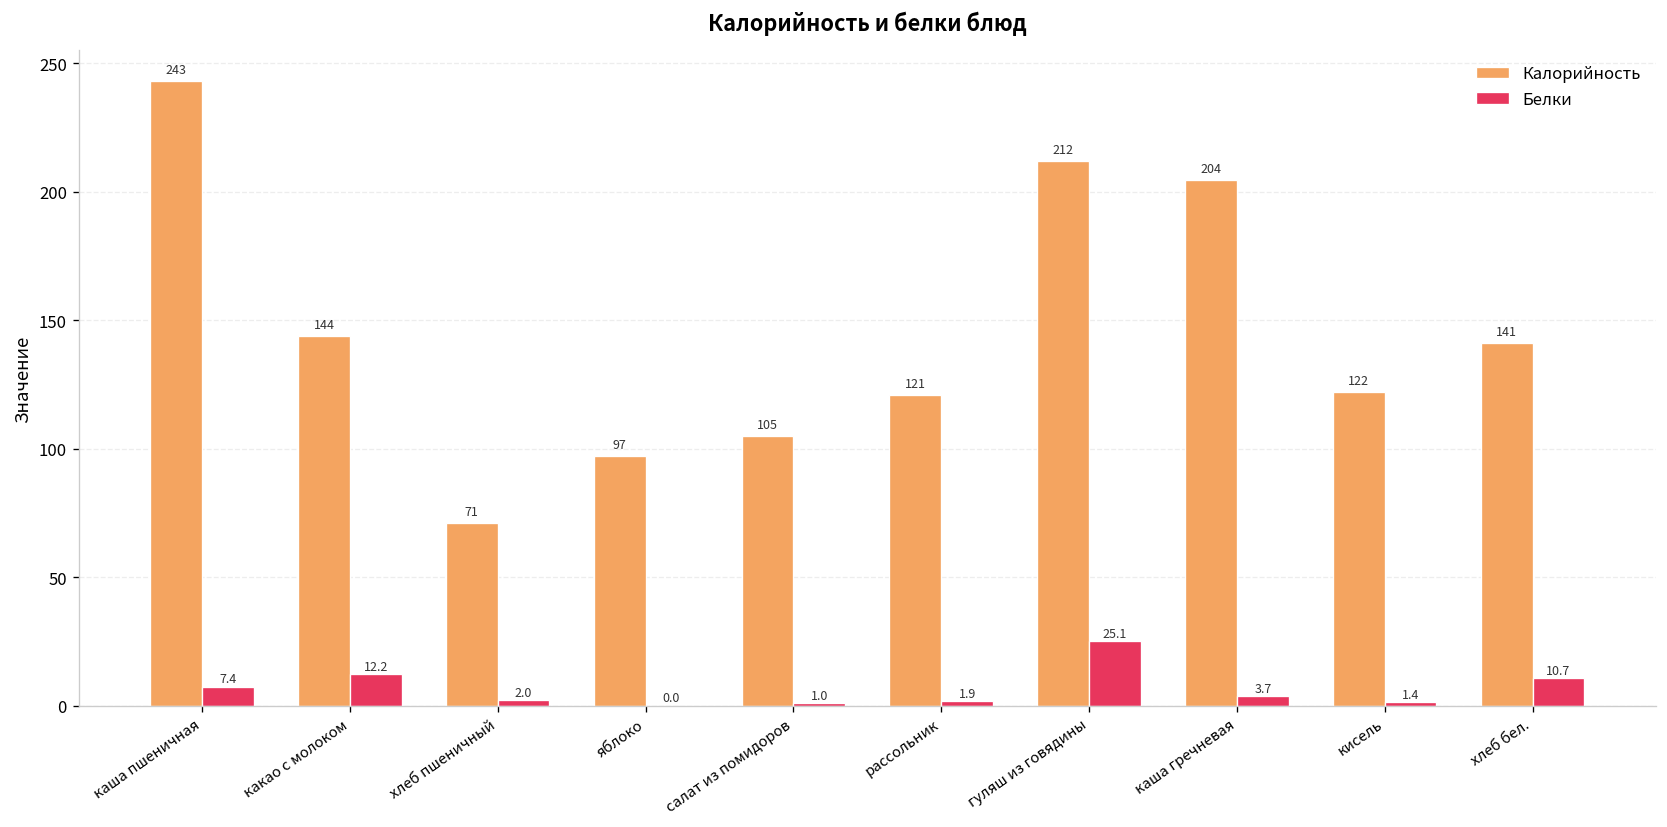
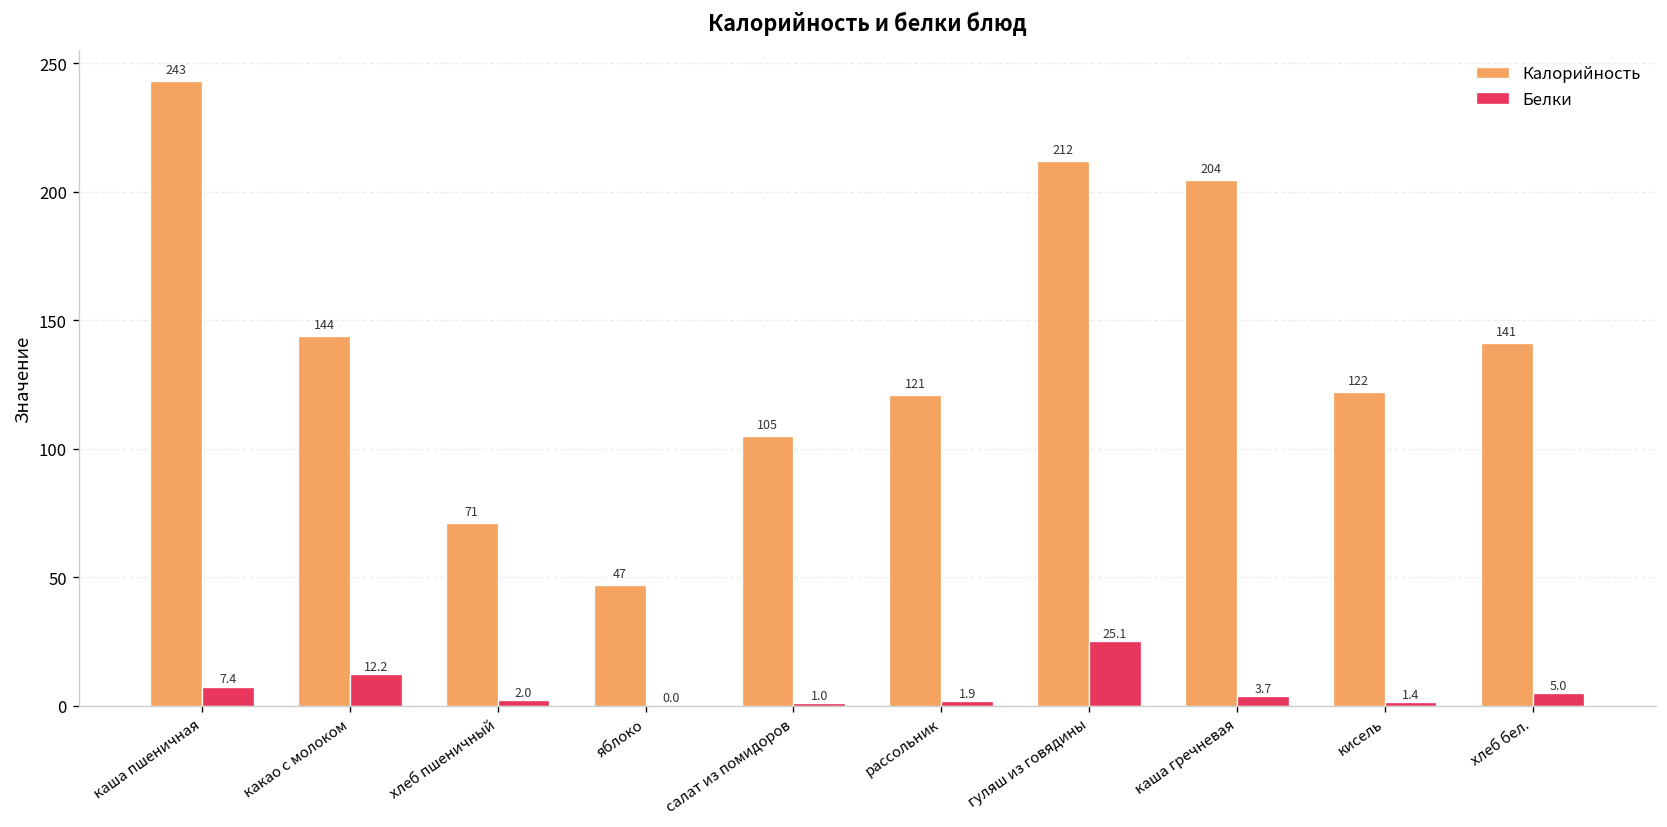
  {
    "Калорийность": {
      "каша пшеничная": 243,
      "какао с молоком": 144,
      "хлеб пшеничный": 71,
-     "яблоко": 97,
+     "яблоко": 47,
      "салат из помидоров": 105,
      "рассольник": 121,
      "гуляш из говядины": 212,
      "каша гречневая": 204,
      "кисель": 122,
      "хлеб бел.": 141
    },
    "Белки": {
      "каша пшеничная": 7.4,
      "какао с молоком": 12.2,
      "хлеб пшеничный": 2.0,
      "яблоко": 0.0,
      "салат из помидоров": 1.0,
      "рассольник": 1.9,
      "гуляш из говядины": 25.1,
      "каша гречневая": 3.7,
      "кисель": 1.4,
-     "хлеб бел.": 10.7
+     "хлеб бел.": 5.0
    }
  }
